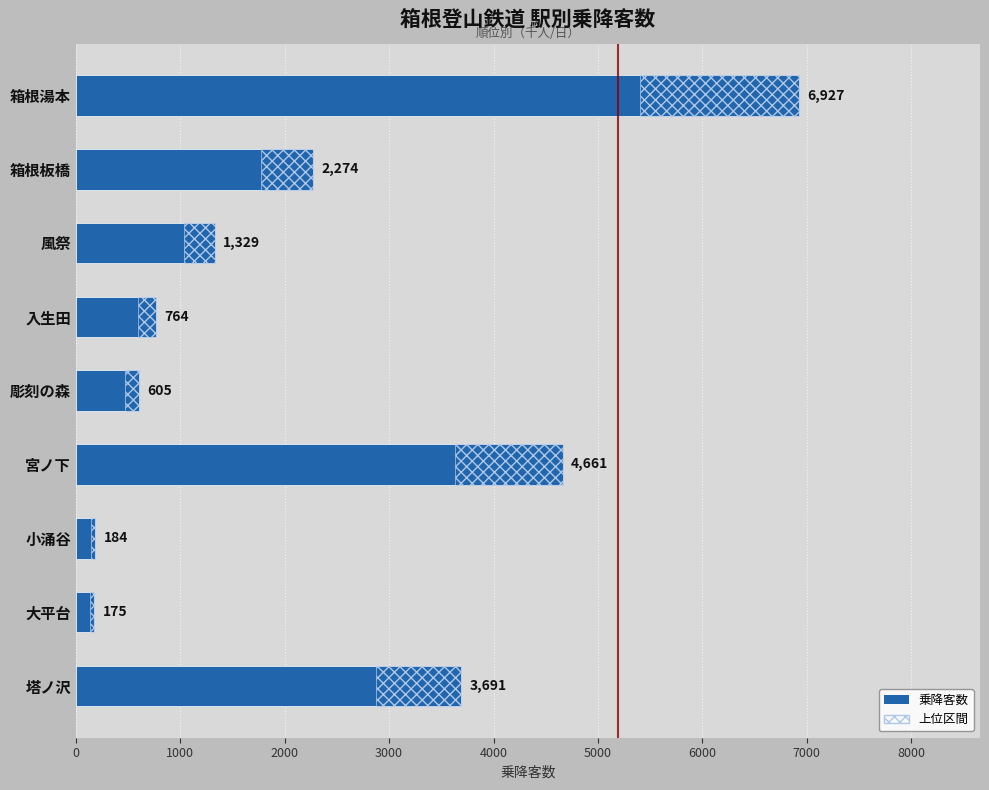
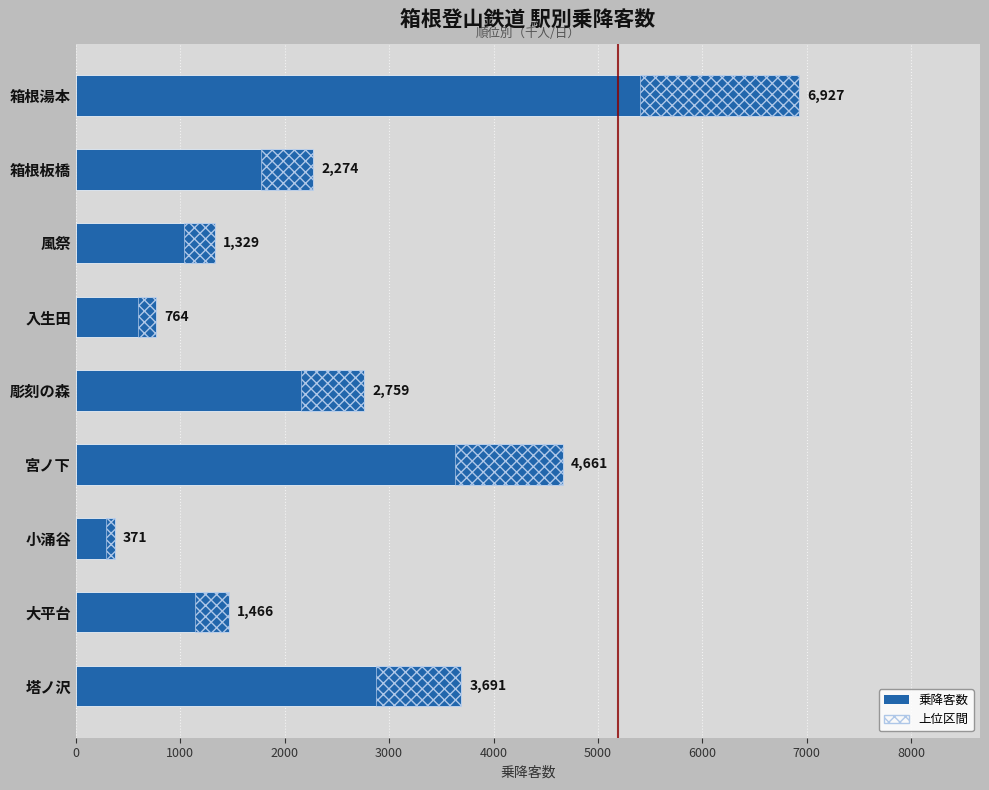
  {
    "箱根湯本": "6,927",
    "箱根板橋": "2,274",
    "風祭": "1,329",
    "入生田": "764",
-   "彫刻の森": "605",
+   "彫刻の森": "2,759",
    "宮ノ下": "4,661",
-   "小涌谷": "184",
-   "大平台": "175",
+   "小涌谷": "371",
+   "大平台": "1,466",
    "塔ノ沢": "3,691"
  }
